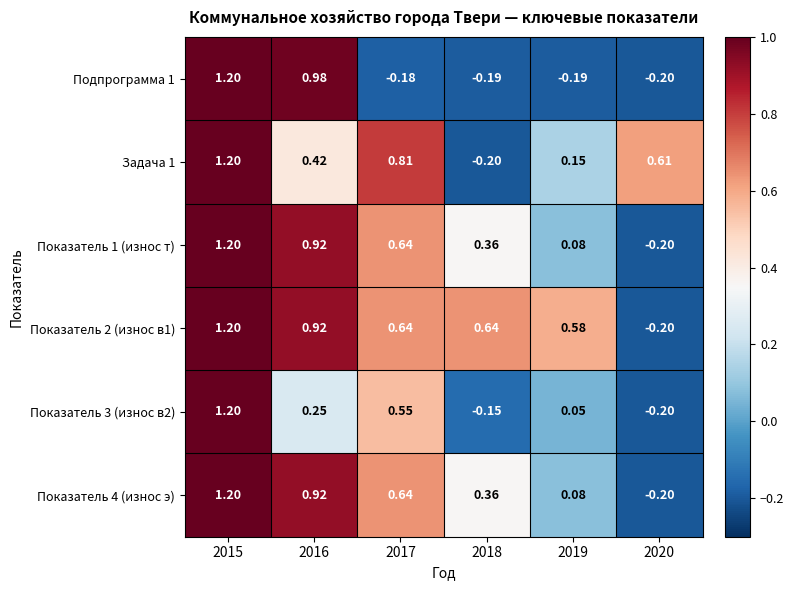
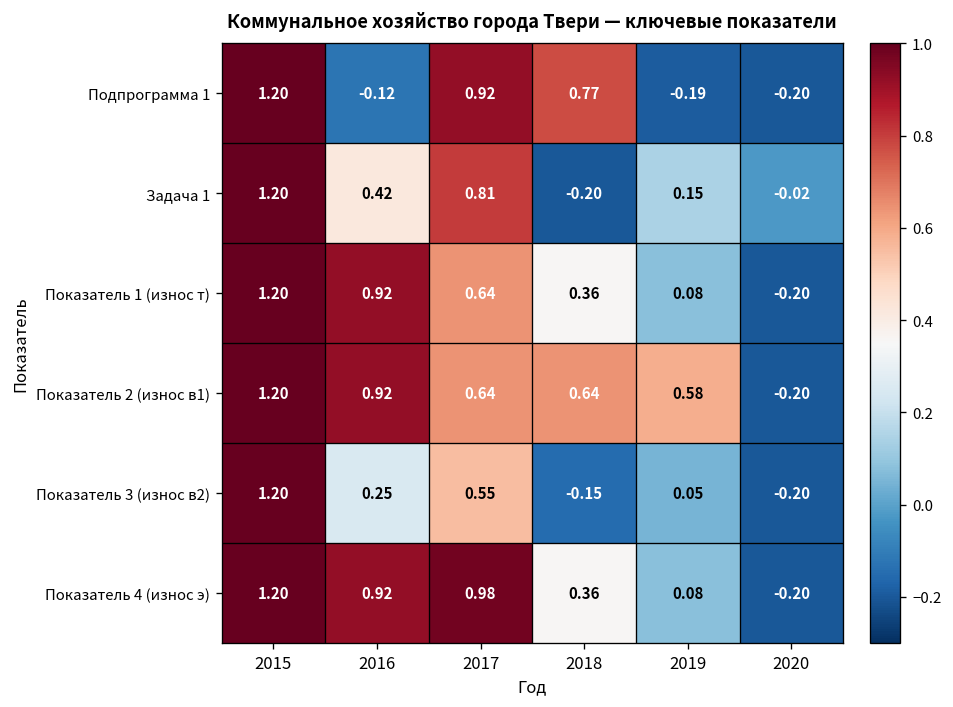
  {
    "Подпрограмма 1": {
      "2015": 1.20,
-     "2016": 0.98,
-     "2017": -0.18,
-     "2018": -0.19,
+     "2016": -0.12,
+     "2017": 0.92,
+     "2018": 0.77,
      "2019": -0.19,
      "2020": -0.20
    },
    "Задача 1": {
      "2015": 1.20,
      "2016": 0.42,
      "2017": 0.81,
      "2018": -0.20,
      "2019": 0.15,
-     "2020": 0.61
+     "2020": -0.02
    },
    "Показатель 1 (износ т)": {
      "2015": 1.20,
      "2016": 0.92,
      "2017": 0.64,
      "2018": 0.36,
      "2019": 0.08,
      "2020": -0.20
    },
    "Показатель 2 (износ в1)": {
      "2015": 1.20,
      "2016": 0.92,
      "2017": 0.64,
      "2018": 0.64,
      "2019": 0.58,
      "2020": -0.20
    },
    "Показатель 3 (износ в2)": {
      "2015": 1.20,
      "2016": 0.25,
      "2017": 0.55,
      "2018": -0.15,
      "2019": 0.05,
      "2020": -0.20
    },
    "Показатель 4 (износ э)": {
      "2015": 1.20,
      "2016": 0.92,
-     "2017": 0.64,
+     "2017": 0.98,
      "2018": 0.36,
      "2019": 0.08,
      "2020": -0.20
    }
  }
